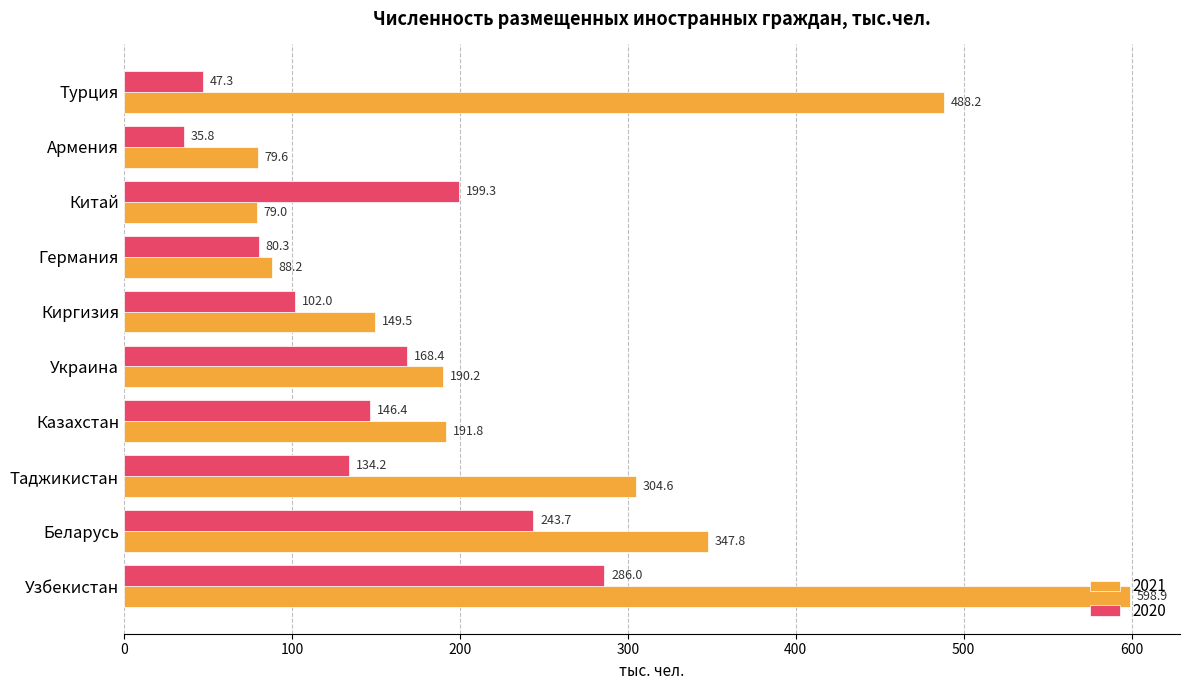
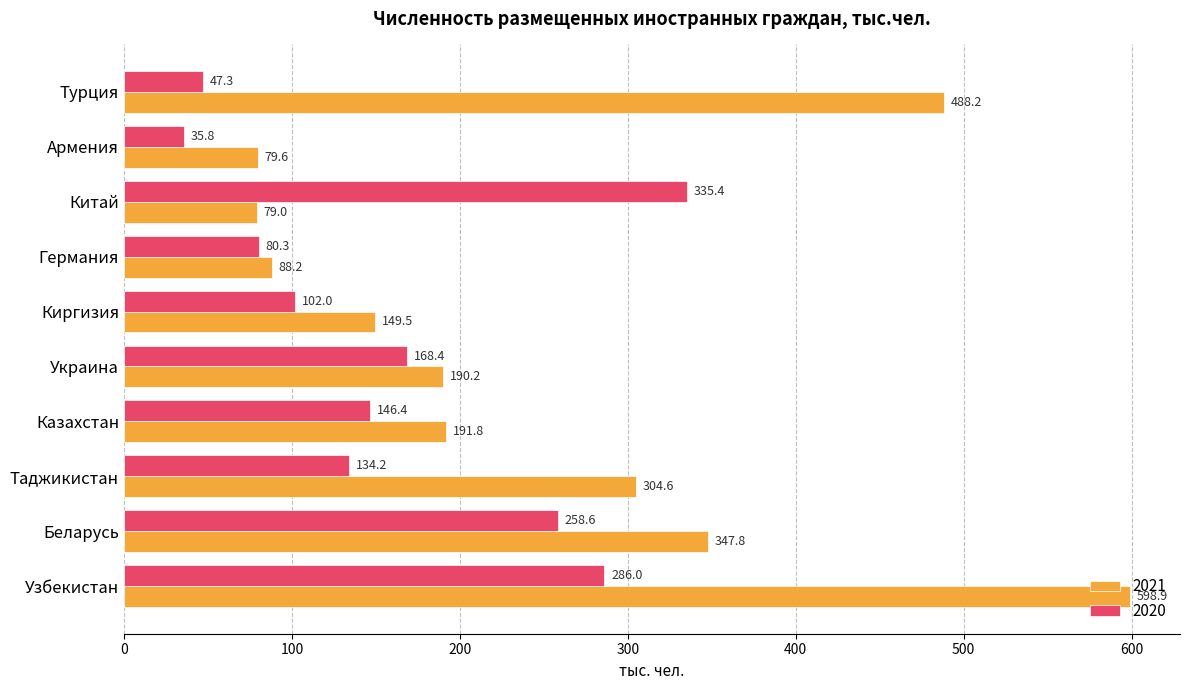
  {
    "2021": {
      "Турция": 488.2,
      "Армения": 79.6,
      "Китай": 79.0,
      "Германия": 88.2,
      "Киргизия": 149.5,
      "Украина": 190.2,
      "Казахстан": 191.8,
      "Таджикистан": 304.6,
      "Беларусь": 347.8,
      "Узбекистан": 598.9
    },
    "2020": {
      "Турция": 47.3,
      "Армения": 35.8,
-     "Китай": 199.3,
+     "Китай": 335.4,
      "Германия": 80.3,
      "Киргизия": 102.0,
      "Украина": 168.4,
      "Казахстан": 146.4,
      "Таджикистан": 134.2,
-     "Беларусь": 243.7,
+     "Беларусь": 258.6,
      "Узбекистан": 286.0
    }
  }
